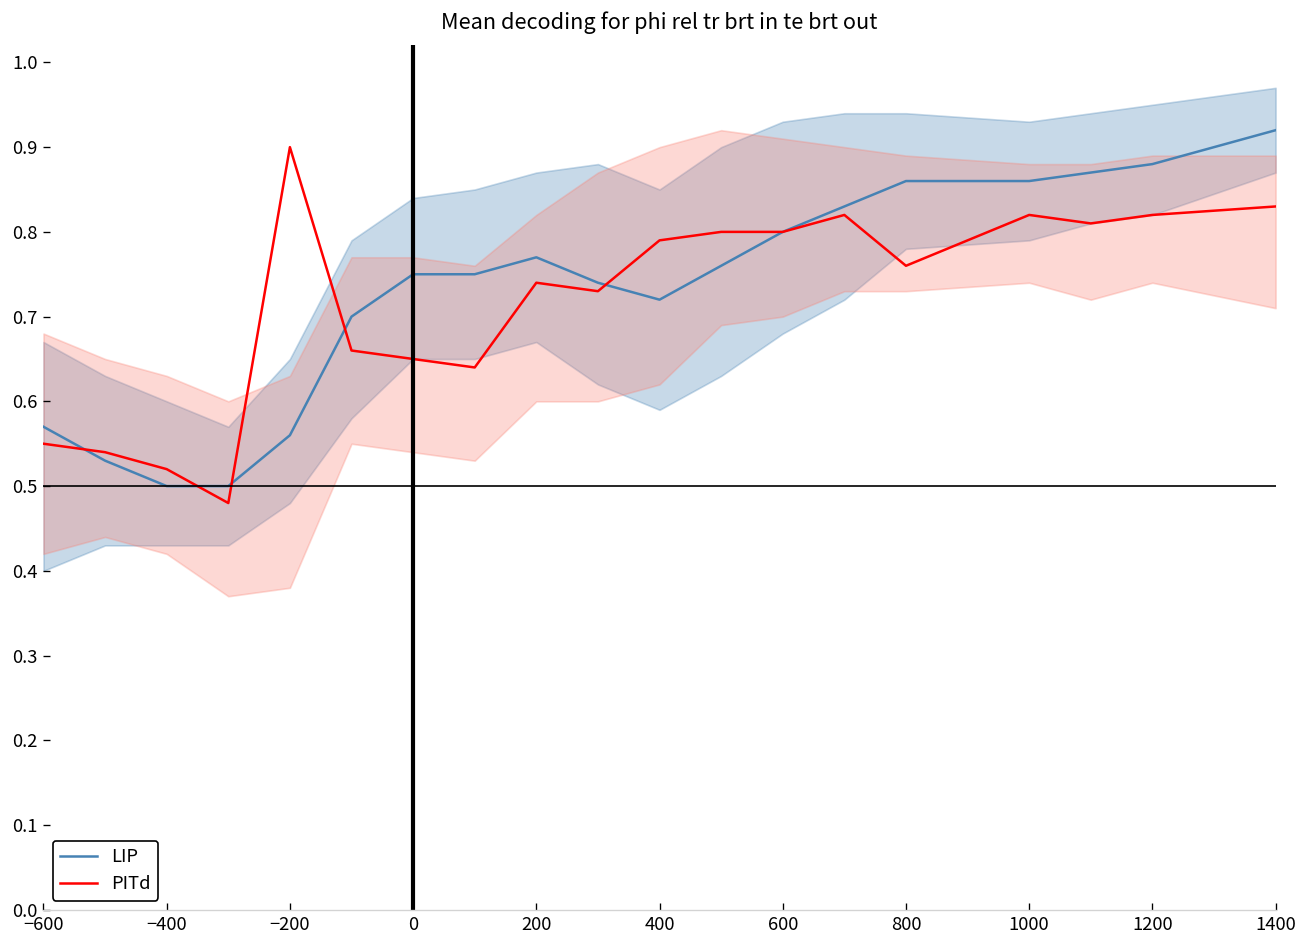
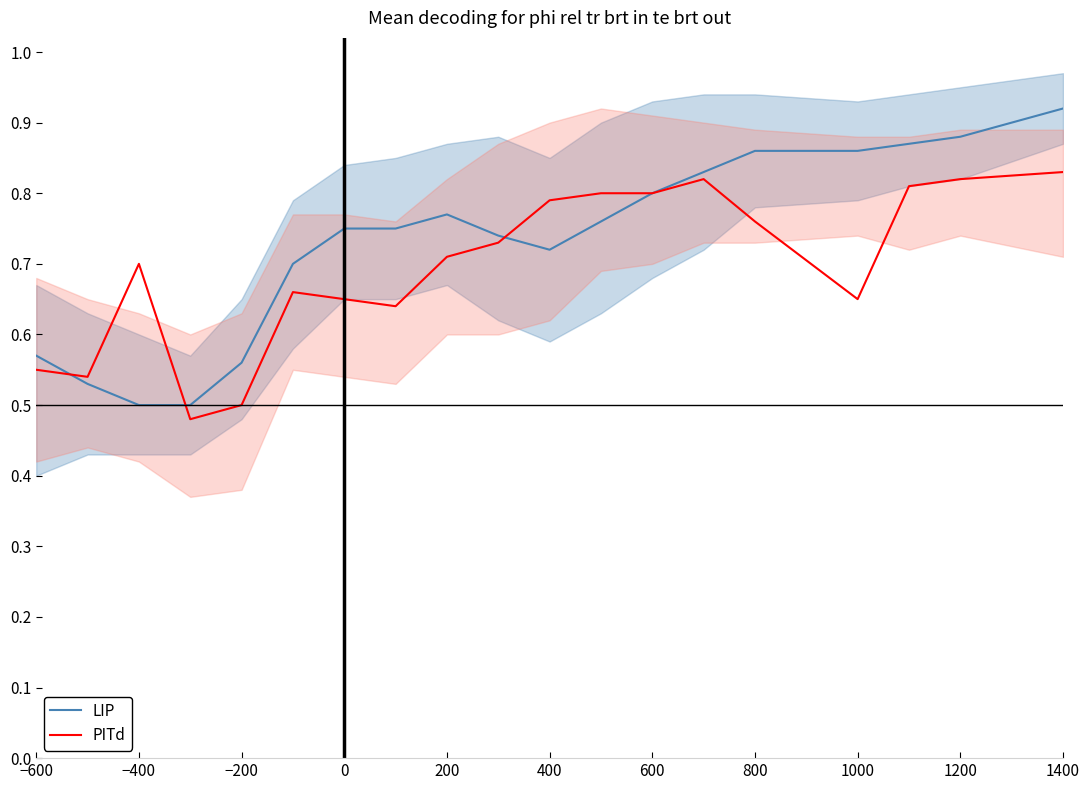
  {
    "PITd": {
      "−600": 0.55,
-     "−400": 0.52,
-     "−200": 0.9,
+     "−400": 0.70,
+     "−200": 0.5,
      "0": 0.65,
-     "200": 0.74,
+     "200": 0.71,
      "400": 0.79,
      "800": 0.76,
-     "1000": 0.82,
+     "1000": 0.65,
      "1200": 0.82,
      "1400": 0.83
    }
  }
